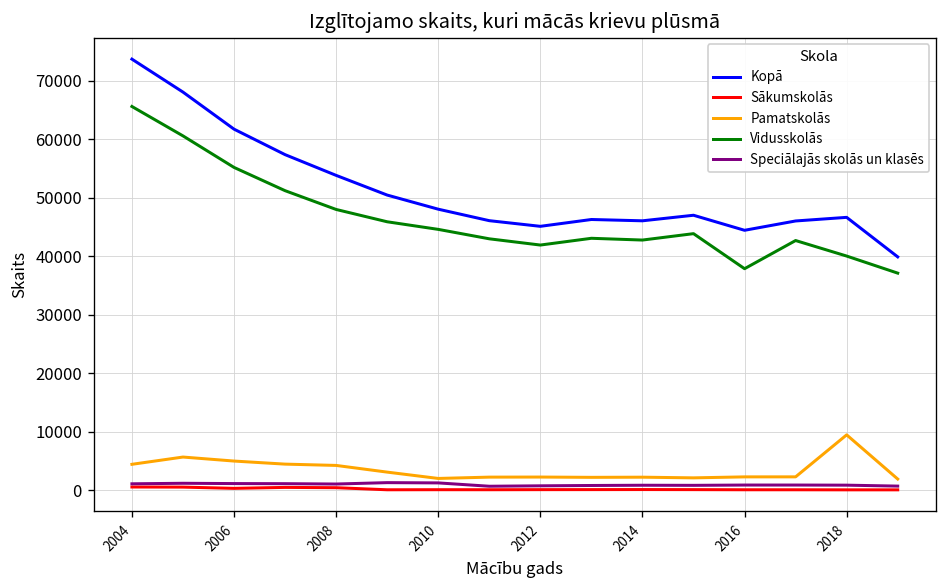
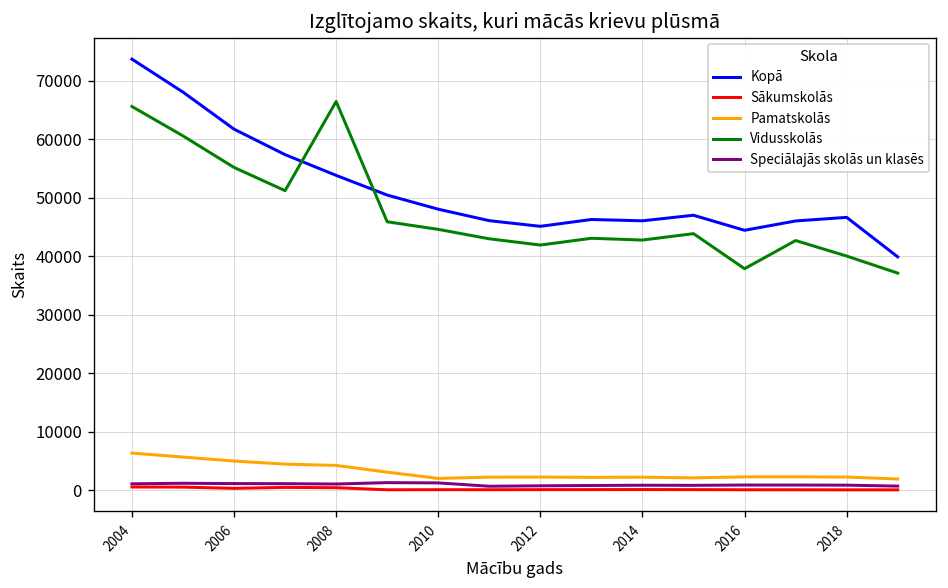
  {
    "Kopā": {
      "2004": 74000,
      "2006": 62000,
      "2008": 54000,
      "2010": 48000,
      "2012": 45000,
      "2014": 46000,
      "2016": 44000,
      "2018": 47000
    },
    "Sākumskolās": {
      "2004": 1000,
      "2006": 0,
      "2008": 0,
      "2010": 0,
      "2012": 0,
      "2014": 0,
      "2016": 0,
      "2018": 0
    },
    "Pamatskolās": {
-     "2004": 4000,
+     "2004": 6000,
      "2006": 5000,
      "2008": 4000,
      "2010": 2000,
      "2012": 2000,
      "2014": 2000,
      "2016": 2000,
-     "2018": 9000
+     "2018": 2000
    },
    "Vidusskolās": {
      "2004": 66000,
      "2006": 55000,
-     "2008": 48000,
+     "2008": 66000,
      "2010": 45000,
      "2012": 42000,
      "2014": 43000,
      "2016": 38000,
      "2018": 40000
    },
    "Speciālajās skolās un klasēs": {
      "2004": 1000,
      "2006": 1000,
      "2008": 1000,
      "2010": 1000,
      "2012": 1000,
      "2014": 1000,
      "2016": 1000,
      "2018": 1000
    }
  }
